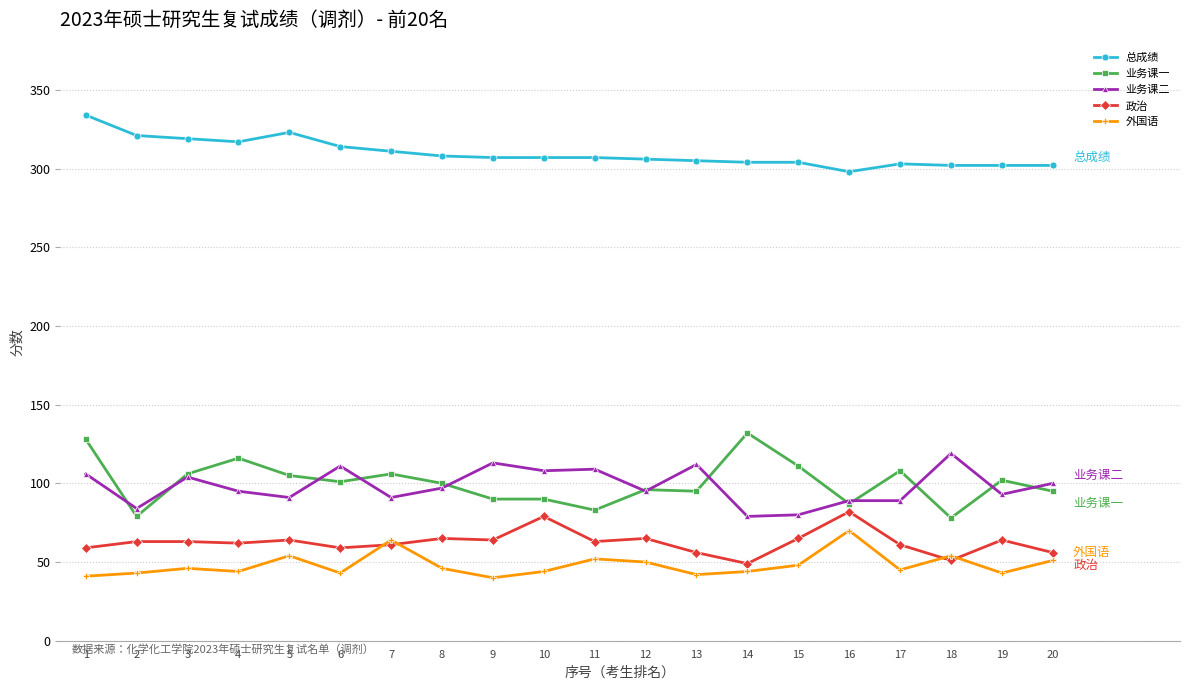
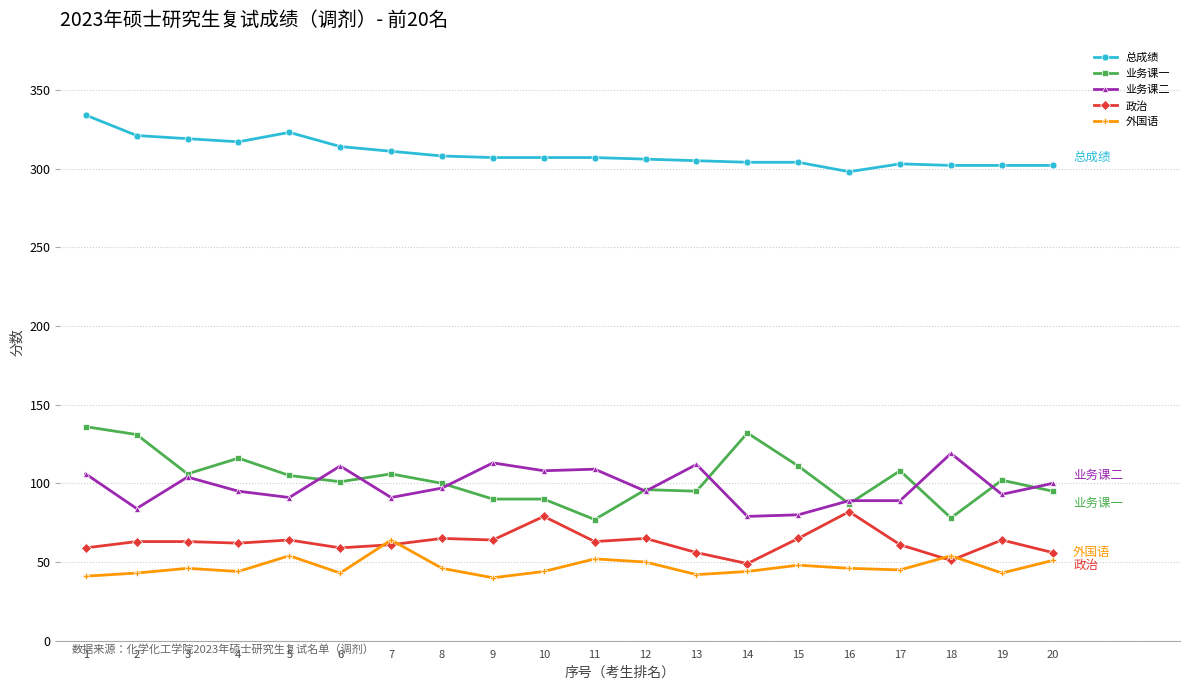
  {
    "总成绩": {
      "1": 334,
      "2": 321,
      "3": 319,
      "4": 317,
      "5": 323,
      "6": 314,
      "7": 311,
      "8": 308,
      "9": 307,
      "10": 307,
      "11": 307,
      "12": 306,
      "13": 305,
      "14": 304,
      "15": 304,
      "16": 298,
      "17": 303,
      "18": 302,
      "19": 302,
      "20": 302
    },
    "业务课一": {
-     "1": 128,
-     "2": 79,
+     "1": 136,
+     "2": 131,
      "3": 106,
      "4": 116,
      "5": 105,
      "6": 101,
      "7": 106,
      "8": 100,
      "9": 90,
      "10": 90,
-     "11": 83,
+     "11": 77,
      "13": 95,
      "14": 132,
      "15": 111,
      "16": 87,
      "17": 108,
      "18": 78,
      "19": 102,
      "20": 95
    },
    "业务课二": {
      "1": 106,
      "2": 84,
      "3": 104,
      "4": 95,
      "5": 91,
      "6": 111,
      "7": 91,
      "8": 97,
      "9": 113,
      "10": 108,
      "11": 109,
      "13": 112,
      "14": 79,
      "15": 80,
      "16": 89,
      "17": 89,
      "18": 119,
      "19": 93,
      "20": 100
    },
    "政治": {
      "1": 59,
      "2": 63,
      "3": 63,
      "4": 62,
      "5": 64,
      "6": 59,
      "7": 61,
      "8": 65,
      "9": 64,
      "10": 79,
      "11": 63,
      "12": 65,
      "13": 56,
      "14": 49,
      "15": 65,
      "16": 82,
      "17": 61,
      "18": 51,
      "19": 64,
      "20": 56
    },
    "外国语": {
      "1": 41,
      "2": 43,
      "3": 46,
      "4": 44,
      "5": 54,
      "6": 43,
      "7": 64,
      "8": 46,
      "9": 40,
      "10": 44,
      "11": 52,
      "12": 50,
      "13": 42,
      "14": 44,
      "15": 48,
-     "16": 70,
+     "16": 46,
      "17": 45,
      "18": 54,
      "19": 43,
      "20": 51
    }
  }
